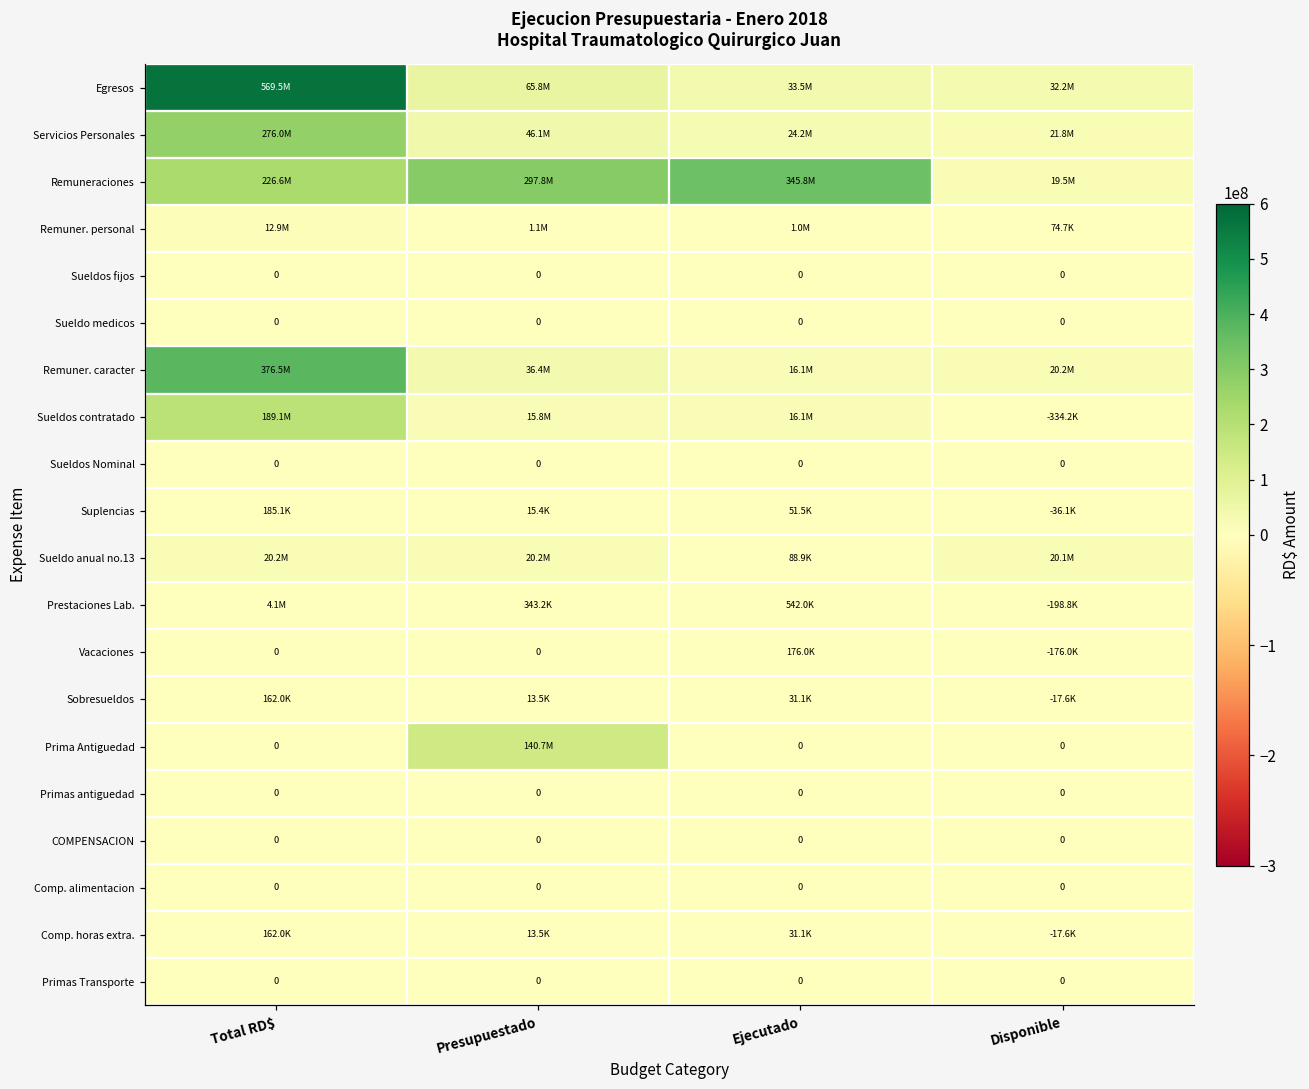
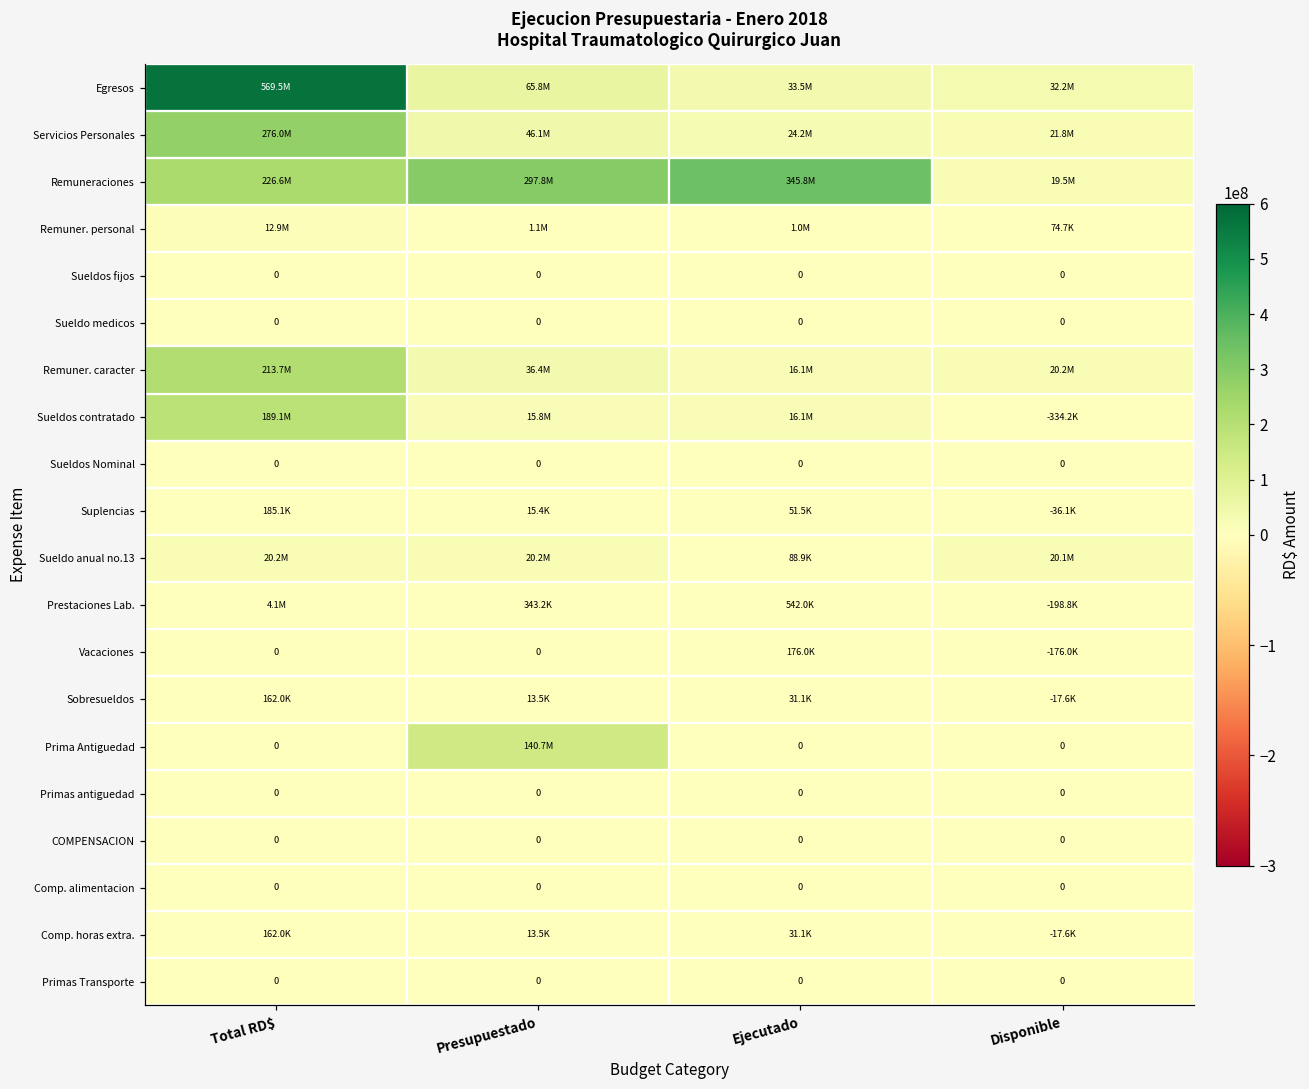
  {
    "Egresos": {
      "Total RD$": "569.5M",
      "Presupuestado": "65.8M",
      "Ejecutado": "33.5M",
      "Disponible": "32.2M"
    },
    "Servicios Personales": {
      "Total RD$": "276.0M",
      "Presupuestado": "46.1M",
      "Ejecutado": "24.2M",
      "Disponible": "21.8M"
    },
    "Remuneraciones": {
      "Total RD$": "226.6M",
      "Presupuestado": "297.8M",
      "Ejecutado": "345.8M",
      "Disponible": "19.5M"
    },
    "Remuner. personal": {
      "Total RD$": "12.9M",
      "Presupuestado": "1.1M",
      "Ejecutado": "1.0M",
      "Disponible": "74.7K"
    },
    "Sueldos fijos": {
      "Total RD$": "0",
      "Presupuestado": "0",
      "Ejecutado": "0",
      "Disponible": "0"
    },
    "Sueldo medicos": {
      "Total RD$": "0",
      "Presupuestado": "0",
      "Ejecutado": "0",
      "Disponible": "0"
    },
    "Remuner. caracter": {
-     "Total RD$": "376.5M",
+     "Total RD$": "213.7M",
      "Presupuestado": "36.4M",
      "Ejecutado": "16.1M",
      "Disponible": "20.2M"
    },
    "Sueldos contratado": {
      "Total RD$": "189.1M",
      "Presupuestado": "15.8M",
      "Ejecutado": "16.1M",
      "Disponible": "-334.2K"
    },
    "Sueldos Nominal": {
      "Total RD$": "0",
      "Presupuestado": "0",
      "Ejecutado": "0",
      "Disponible": "0"
    },
    "Suplencias": {
      "Total RD$": "185.1K",
      "Presupuestado": "15.4K",
      "Ejecutado": "51.5K",
      "Disponible": "-36.1K"
    },
    "Sueldo anual no.13": {
      "Total RD$": "20.2M",
      "Presupuestado": "20.2M",
      "Ejecutado": "88.9K",
      "Disponible": "20.1M"
    },
    "Prestaciones Lab.": {
      "Total RD$": "4.1M",
      "Presupuestado": "343.2K",
      "Ejecutado": "542.0K",
      "Disponible": "-198.8K"
    },
    "Vacaciones": {
      "Total RD$": "0",
      "Presupuestado": "0",
      "Ejecutado": "176.0K",
      "Disponible": "-176.0K"
    },
    "Sobresueldos": {
      "Total RD$": "162.0K",
      "Presupuestado": "13.5K",
      "Ejecutado": "31.1K",
      "Disponible": "-17.6K"
    },
    "Prima Antiguedad": {
      "Total RD$": "0",
      "Presupuestado": "140.7M",
      "Ejecutado": "0",
      "Disponible": "0"
    },
    "Primas antiguedad": {
      "Total RD$": "0",
      "Presupuestado": "0",
      "Ejecutado": "0",
      "Disponible": "0"
    },
    "COMPENSACION": {
      "Total RD$": "0",
      "Presupuestado": "0",
      "Ejecutado": "0",
      "Disponible": "0"
    },
    "Comp. alimentacion": {
      "Total RD$": "0",
      "Presupuestado": "0",
      "Ejecutado": "0",
      "Disponible": "0"
    },
    "Comp. horas extra.": {
      "Total RD$": "162.0K",
      "Presupuestado": "13.5K",
      "Ejecutado": "31.1K",
      "Disponible": "-17.6K"
    },
    "Primas Transporte": {
      "Total RD$": "0",
      "Presupuestado": "0",
      "Ejecutado": "0",
      "Disponible": "0"
    }
  }
